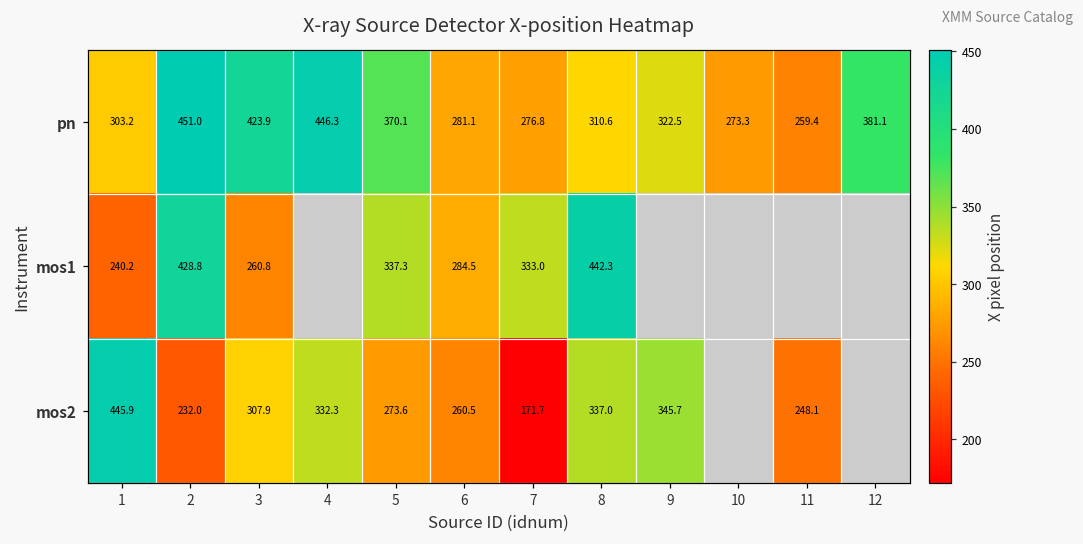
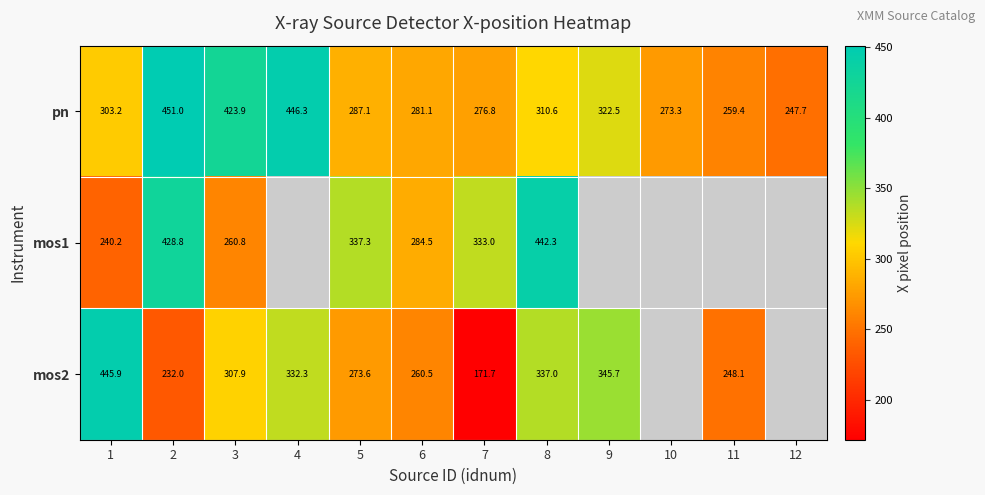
  {
    "pn": {
      "1": 303.2,
      "2": 451.0,
      "3": 423.9,
      "4": 446.3,
-     "5": 370.1,
+     "5": 287.1,
      "6": 281.1,
      "7": 276.8,
      "8": 310.6,
      "9": 322.5,
      "10": 273.3,
      "11": 259.4,
-     "12": 381.1
+     "12": 247.7
    },
    "mos1": {
      "1": 240.2,
      "2": 428.8,
      "3": 260.8,
      "5": 337.3,
      "6": 284.5,
      "7": 333.0,
      "8": 442.3
    },
    "mos2": {
      "1": 445.9,
      "2": 232.0,
      "3": 307.9,
      "4": 332.3,
      "5": 273.6,
      "6": 260.5,
      "7": 171.7,
      "8": 337.0,
      "9": 345.7,
      "11": 248.1
    }
  }
